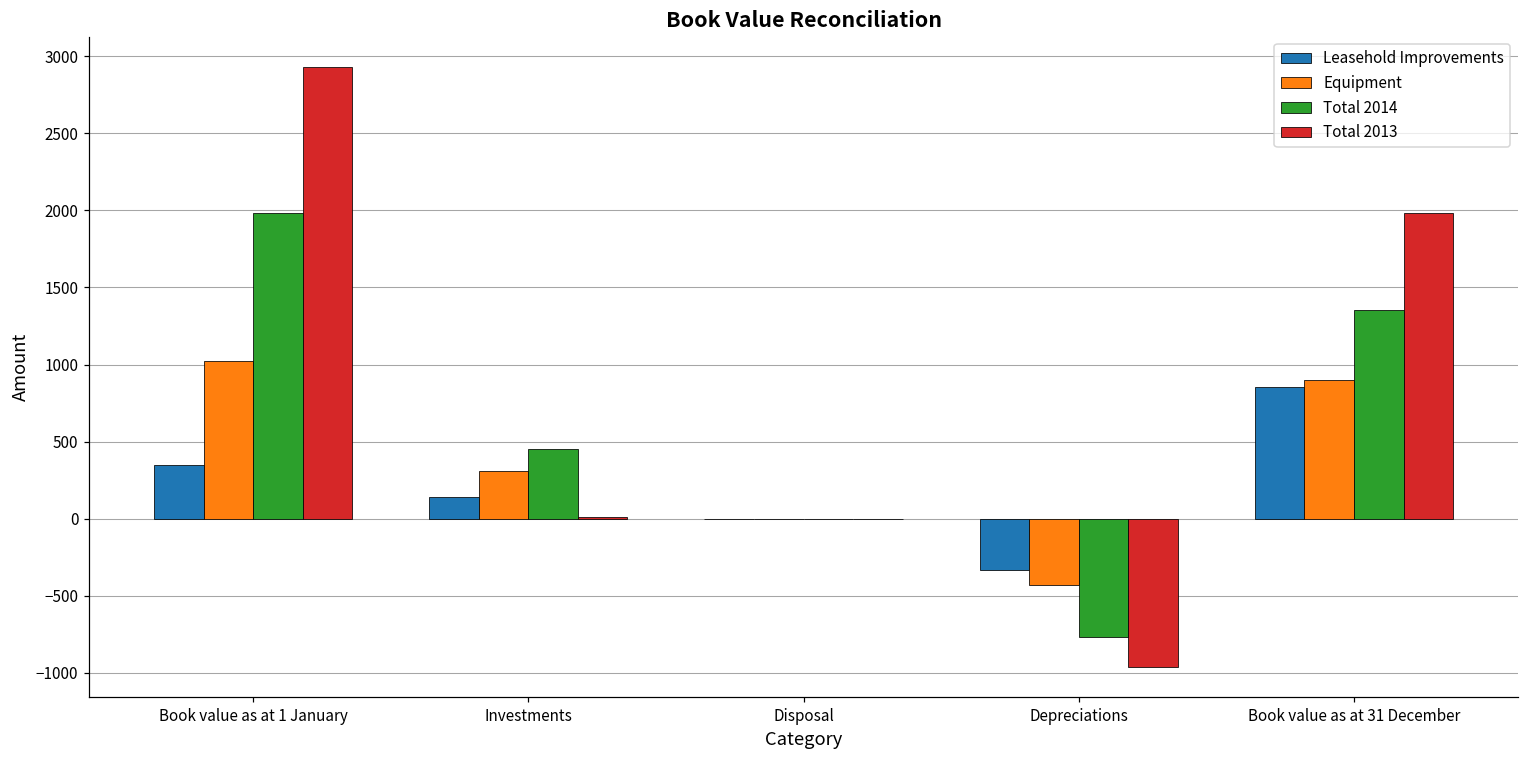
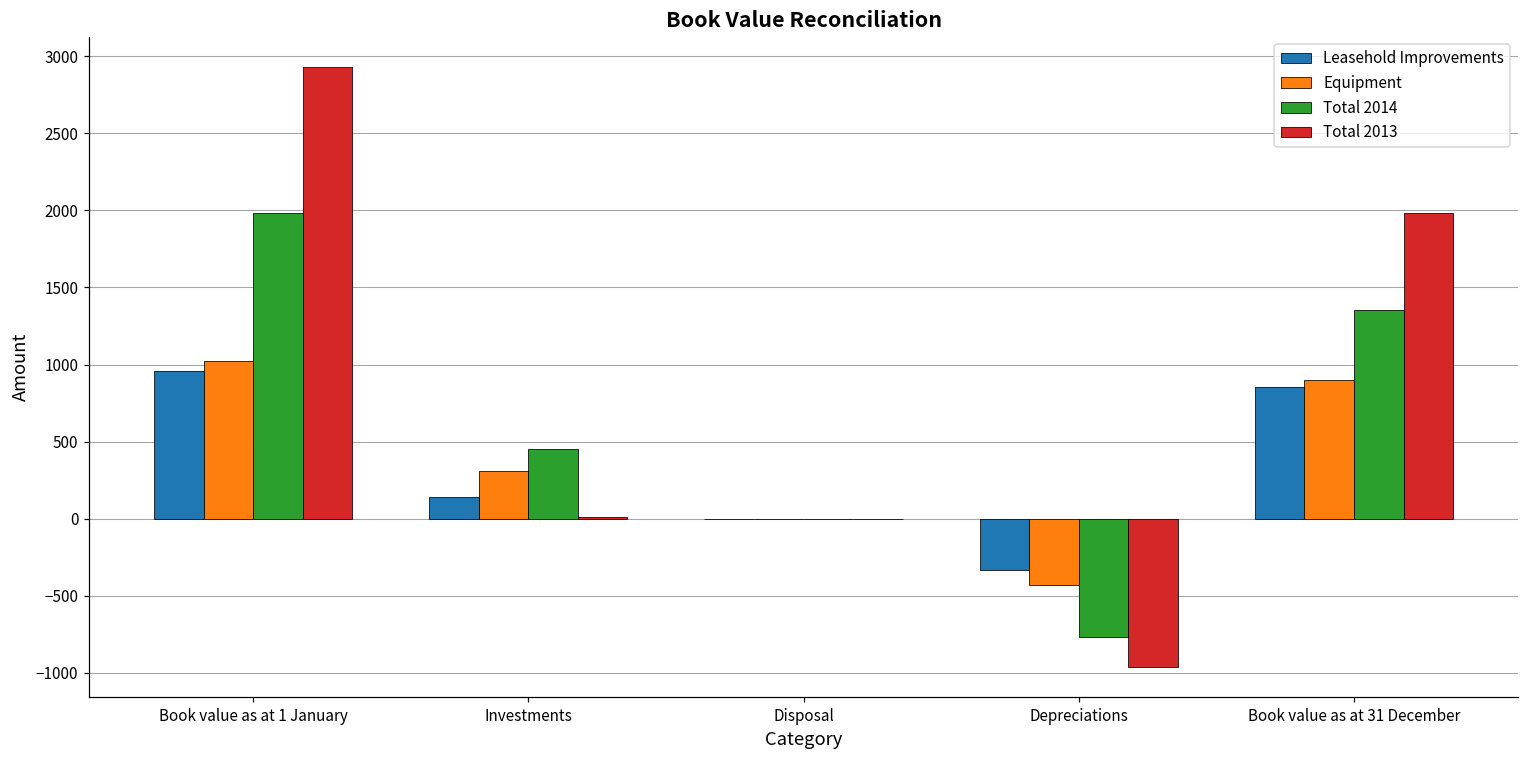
  {
    "Leasehold Improvements": {
-     "Book value as at 1 January": 350,
+     "Book value as at 1 January": 960,
      "Investments": 140,
      "Disposal": 0,
      "Depreciations": -330,
      "Book value as at 31 December": 850
    },
    "Equipment": {
      "Book value as at 1 January": 1020,
      "Investments": 310,
      "Disposal": 0,
      "Depreciations": -430,
      "Book value as at 31 December": 900
    },
    "Total 2014": {
      "Book value as at 1 January": 1980,
      "Investments": 450,
      "Disposal": 0,
      "Depreciations": -770,
      "Book value as at 31 December": 1350
    },
    "Total 2013": {
      "Book value as at 1 January": 2930,
      "Disposal": 0,
      "Depreciations": -960,
      "Book value as at 31 December": 1980
    }
  }
